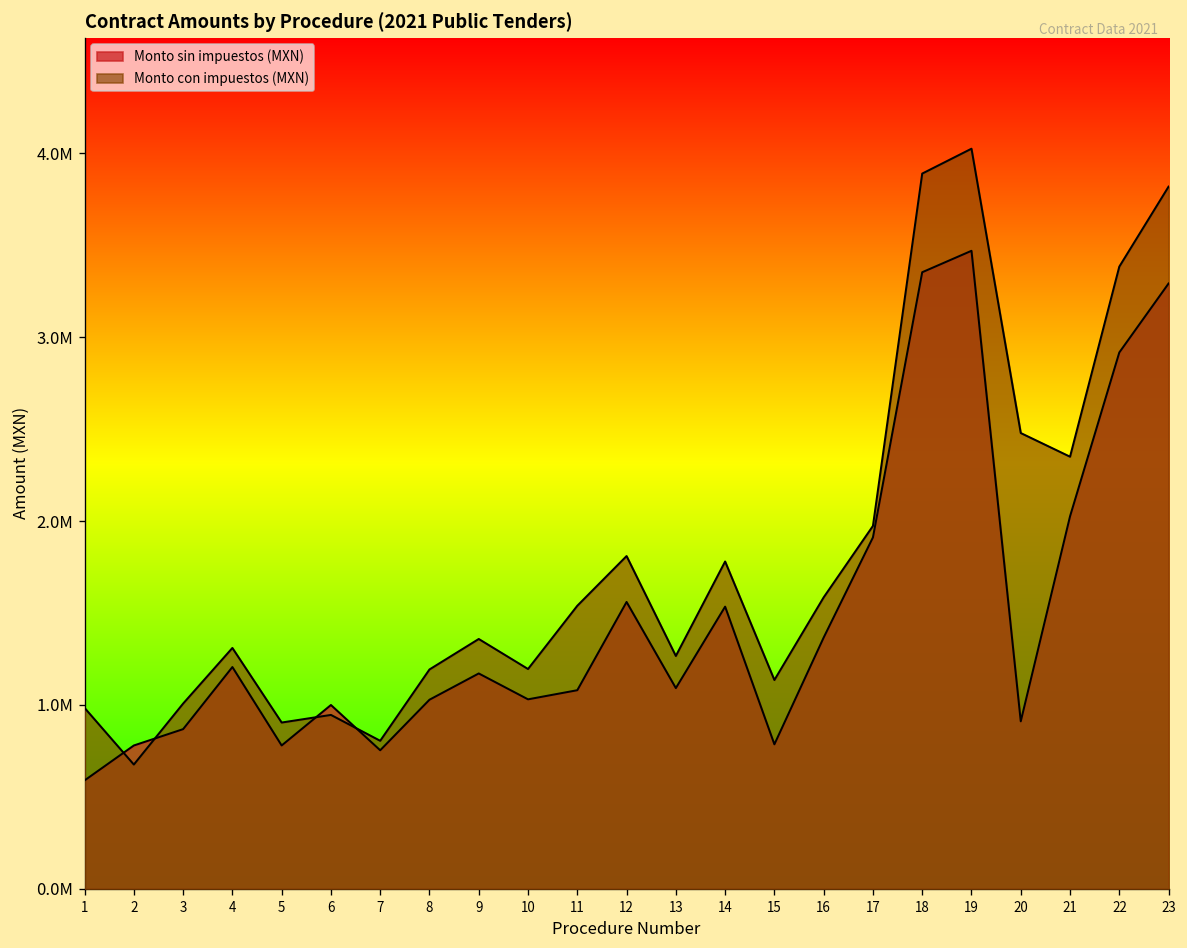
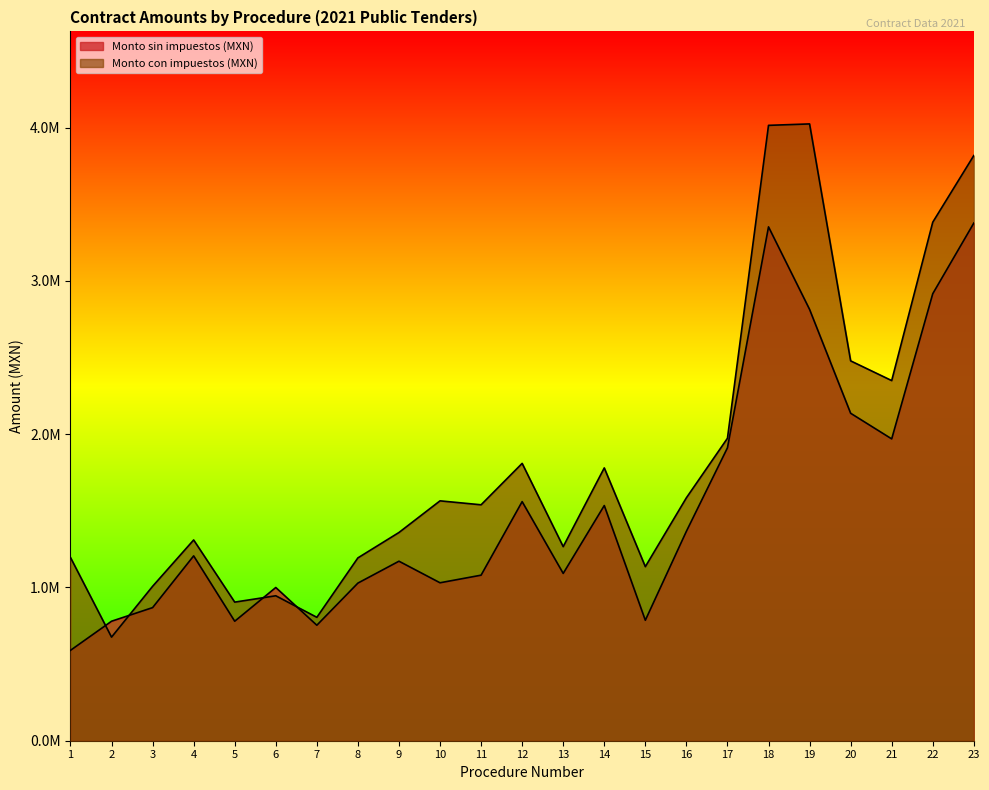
  {
    "Monto sin impuestos (MXN)": {
      "1": 590000,
      "2": 780000,
      "3": 870000,
      "4": 1210000,
      "5": 780000,
      "6": 1000000,
      "7": 750000,
      "8": 1030000,
      "9": 1170000,
      "10": 1030000,
      "11": 1080000,
      "12": 1560000,
      "13": 1090000,
      "14": 1530000,
      "15": 790000,
      "16": 1370000,
      "17": 1910000,
      "18": 3350000,
-     "19": 3470000,
-     "20": 910000,
-     "21": 2030000,
+     "19": 2810000,
+     "20": 2140000,
+     "21": 1970000,
      "22": 2920000,
-     "23": 3290000
+     "23": 3380000
    },
    "Monto con impuestos (MXN)": {
-     "1": 980000,
+     "1": 1200000,
      "2": 680000,
      "3": 1010000,
      "4": 1310000,
      "5": 900000,
      "6": 950000,
      "7": 810000,
      "8": 1190000,
      "9": 1360000,
-     "10": 1200000,
+     "10": 1570000,
      "11": 1540000,
      "12": 1810000,
      "13": 1270000,
      "14": 1780000,
      "15": 1140000,
      "16": 1590000,
      "17": 1970000,
-     "18": 3890000,
+     "18": 4020000,
      "19": 4020000,
      "20": 2480000,
      "21": 2350000,
      "22": 3380000,
      "23": 3820000
    }
  }
